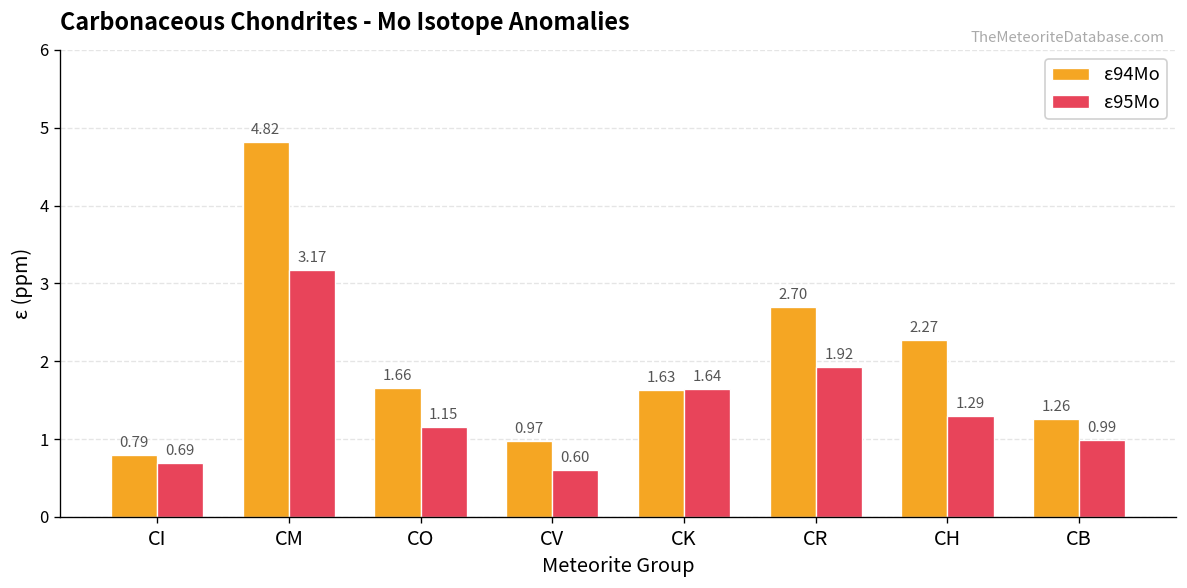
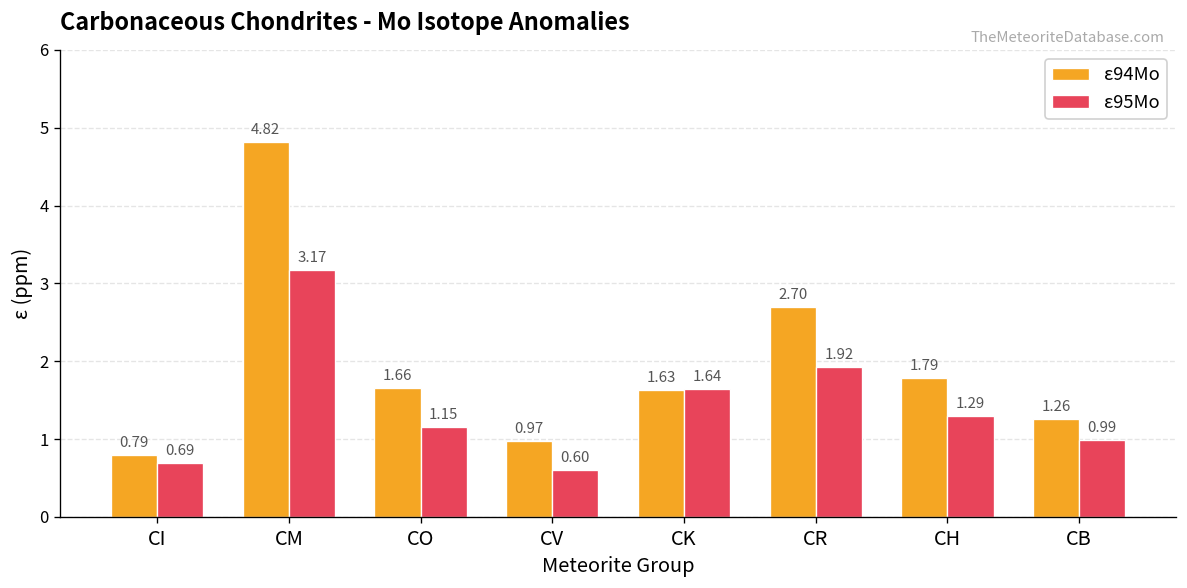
  {
    "ε94Mo": {
      "CI": 0.79,
      "CM": 4.82,
      "CO": 1.66,
      "CV": 0.97,
      "CK": 1.63,
      "CR": 2.70,
-     "CH": 2.27,
+     "CH": 1.79,
      "CB": 1.26
    },
    "ε95Mo": {
      "CI": 0.69,
      "CM": 3.17,
      "CO": 1.15,
      "CV": 0.60,
      "CK": 1.64,
      "CR": 1.92,
      "CH": 1.29,
      "CB": 0.99
    }
  }
